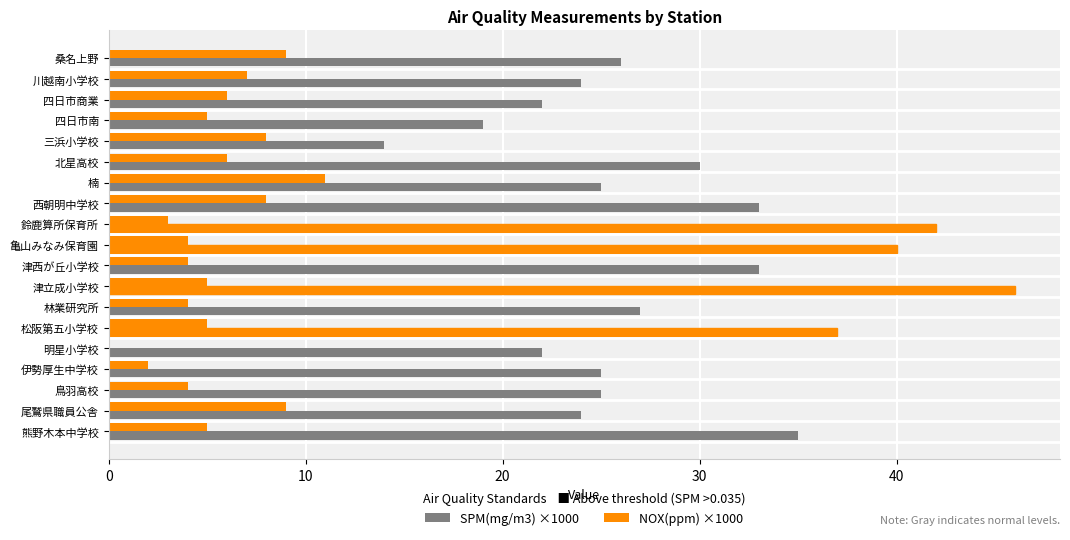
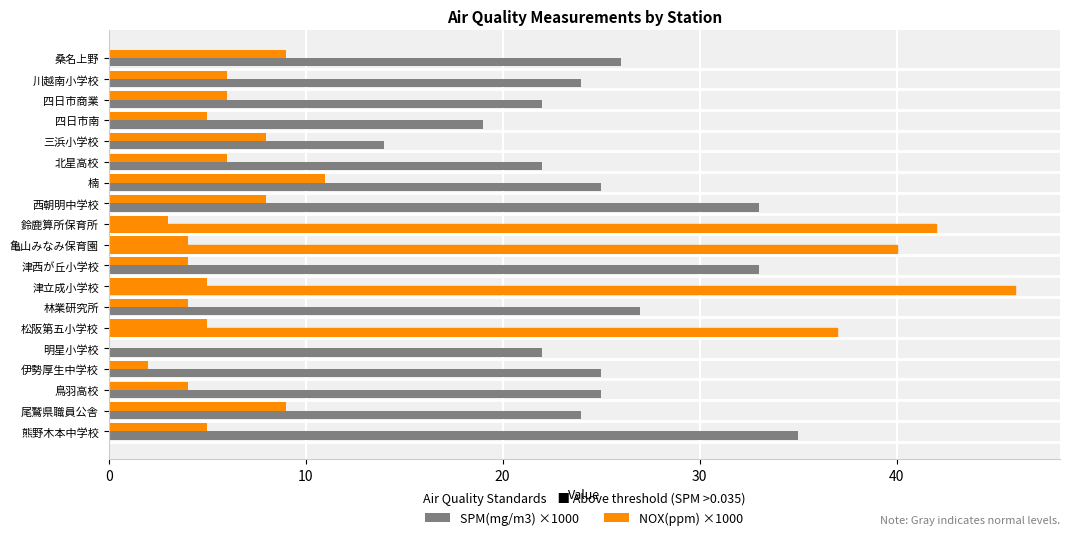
  {
    "SPM(mg/m3) ×1000": {
      "桑名上野": 26.0,
      "川越南小学校": 24.0,
      "四日市商業": 22.0,
      "四日市南": 19.0,
      "三浜小学校": 14.0,
-     "北星高校": 30.0,
+     "北星高校": 22.0,
      "楠": 25.0,
      "西朝明中学校": 33.0,
      "鈴鹿算所保育所": 42.0,
      "亀山みなみ保育園": 40.0,
      "津西が丘小学校": 33.0,
      "津立成小学校": 46.0,
      "林業研究所": 27.0,
      "松阪第五小学校": 37.0,
      "明星小学校": 22.0,
      "伊勢厚生中学校": 25.0,
      "鳥羽高校": 25.0,
      "尾鷲県職員公舎": 24.0,
      "熊野木本中学校": 35.0
    },
    "NOX(ppm) ×1000": {
      "桑名上野": 9.0,
-     "川越南小学校": 7.0,
+     "川越南小学校": 6.0,
      "四日市商業": 6.0,
      "四日市南": 5.0,
      "三浜小学校": 8.0,
      "北星高校": 6.0,
      "楠": 11.0,
      "西朝明中学校": 8.0,
      "鈴鹿算所保育所": 3.0,
      "亀山みなみ保育園": 4.0,
      "津西が丘小学校": 4.0,
      "津立成小学校": 5.0,
      "林業研究所": 4.0,
      "松阪第五小学校": 5.0,
      "明星小学校": 0.0,
      "伊勢厚生中学校": 2.0,
      "鳥羽高校": 4.0,
      "尾鷲県職員公舎": 9.0,
      "熊野木本中学校": 5.0
    }
  }
